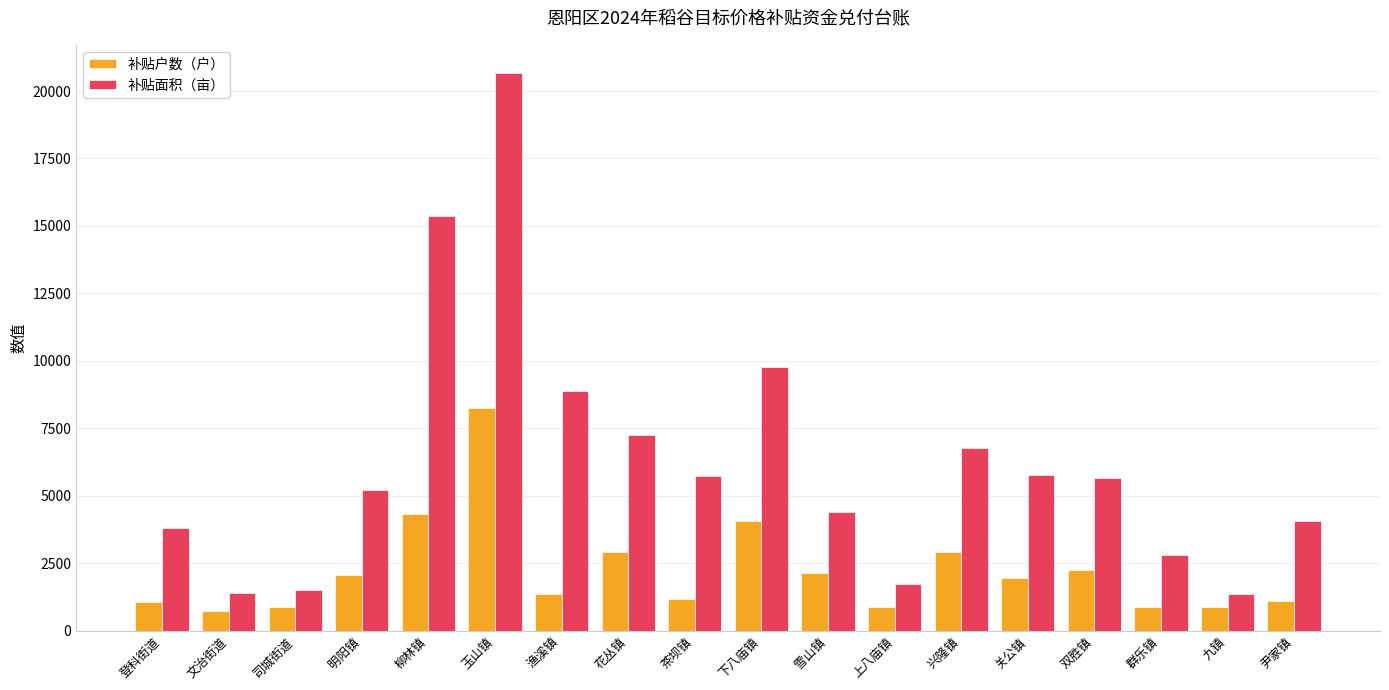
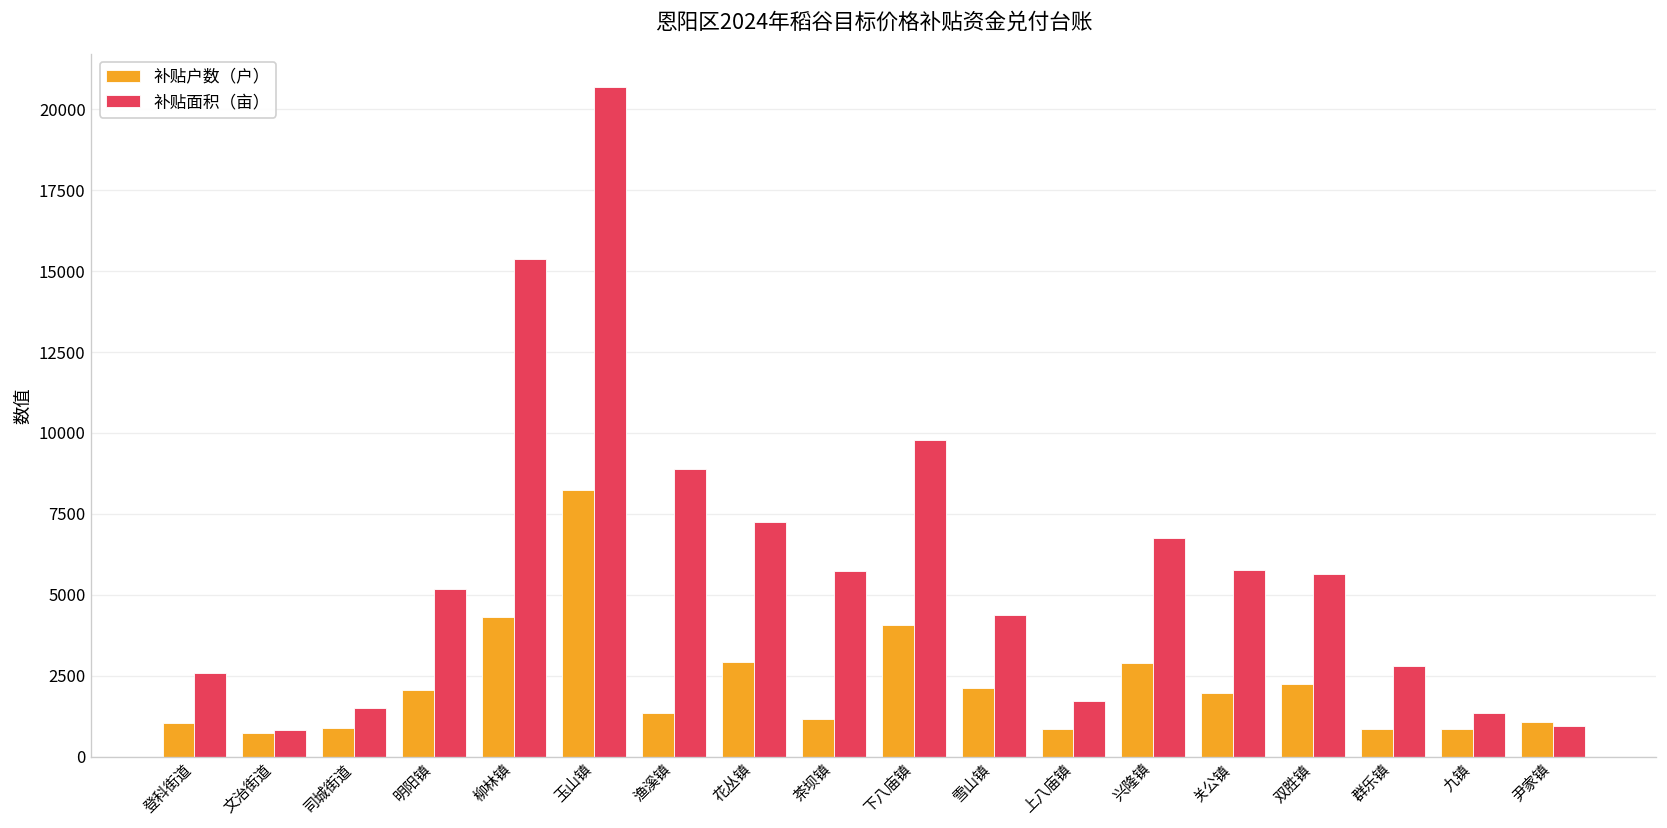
  {
    "补贴户数（户）": {
      "登科街道": 1000,
      "文治街道": 700,
      "司城街道": 900,
      "明阳镇": 2000,
      "柳林镇": 4300,
      "玉山镇": 8200,
      "渔溪镇": 1400,
      "花丛镇": 2900,
      "茶坝镇": 1200,
      "下八庙镇": 4100,
      "雪山镇": 2100,
      "上八庙镇": 900,
      "兴隆镇": 2900,
      "关公镇": 2000,
      "双胜镇": 2200,
      "群乐镇": 900,
      "九镇": 900,
      "尹家镇": 1100
    },
    "补贴面积（亩）": {
-     "登科街道": 3800,
-     "文治街道": 1400,
+     "登科街道": 2600,
+     "文治街道": 800,
      "司城街道": 1500,
      "明阳镇": 5200,
      "柳林镇": 15400,
      "玉山镇": 20700,
      "渔溪镇": 8900,
      "花丛镇": 7200,
      "茶坝镇": 5700,
      "下八庙镇": 9800,
      "雪山镇": 4400,
      "上八庙镇": 1700,
      "兴隆镇": 6800,
      "关公镇": 5800,
      "双胜镇": 5600,
      "群乐镇": 2800,
      "九镇": 1400,
-     "尹家镇": 4100
+     "尹家镇": 900
    }
  }
